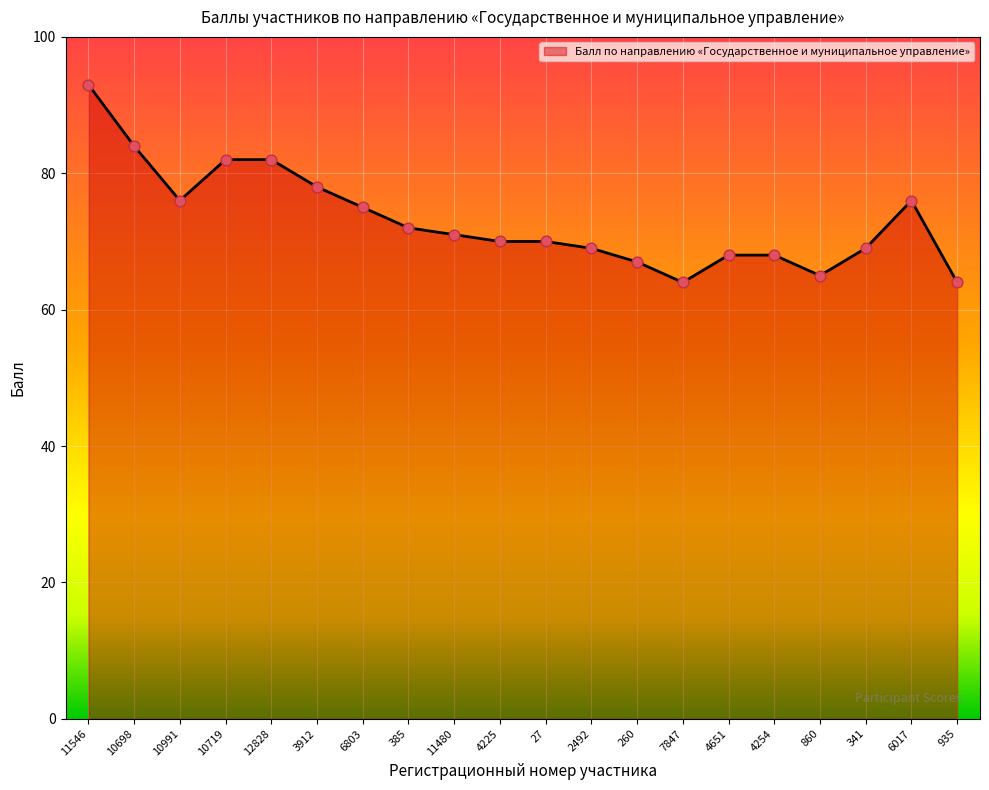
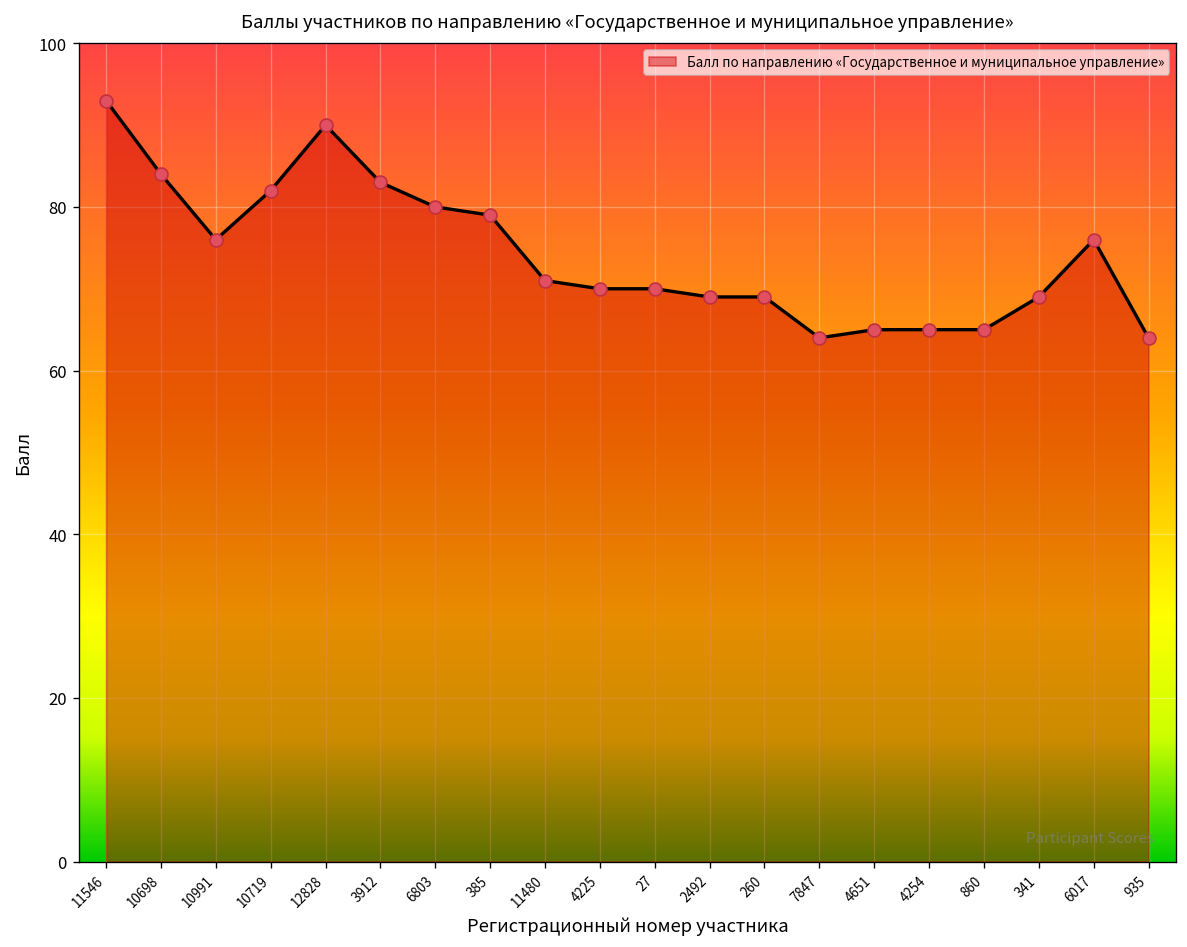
  {
    "11546": 93,
    "10698": 84,
    "10991": 76,
    "10719": 82,
-   "12828": 82,
-   "3912": 78,
-   "6803": 75,
-   "385": 72,
+   "12828": 90,
+   "3912": 83,
+   "6803": 80,
+   "385": 79,
    "11480": 71,
    "4225": 70,
    "27": 70,
    "2492": 69,
-   "260": 67,
+   "260": 69,
    "7847": 64,
-   "4651": 68,
-   "4254": 68,
+   "4651": 65,
+   "4254": 65,
    "860": 65,
    "341": 69,
    "6017": 76,
    "935": 64
  }
